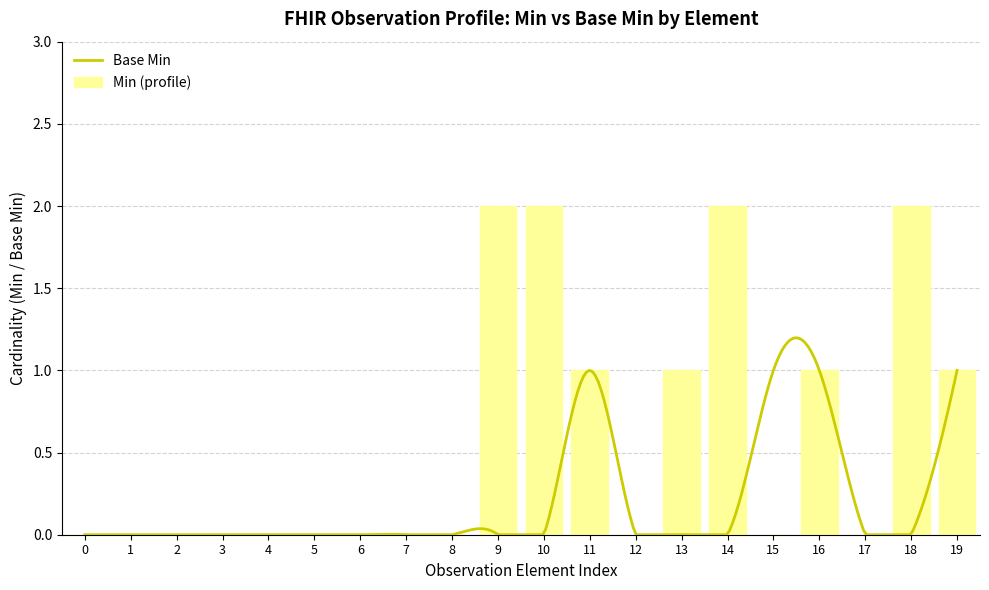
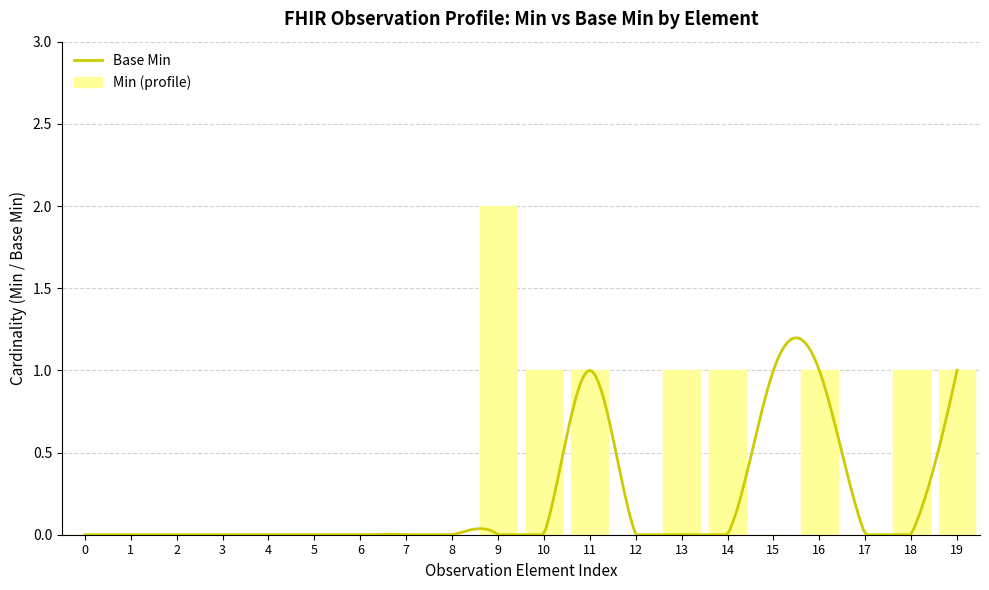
  {
    "Base Min": {
      "0": 0,
      "19": 1
    },
    "Min (profile)": {
      "0": 0,
      "1": 0,
      "2": 0,
      "3": 0,
      "4": 0,
      "5": 0,
      "6": 0,
      "7": 0,
      "8": 0,
      "9": 2,
-     "10": 2,
+     "10": 1,
      "11": 1,
      "12": 0,
      "13": 1,
-     "14": 2,
+     "14": 1,
      "15": 0,
      "16": 1,
      "17": 0,
-     "18": 2,
+     "18": 1,
      "19": 1
    }
  }
